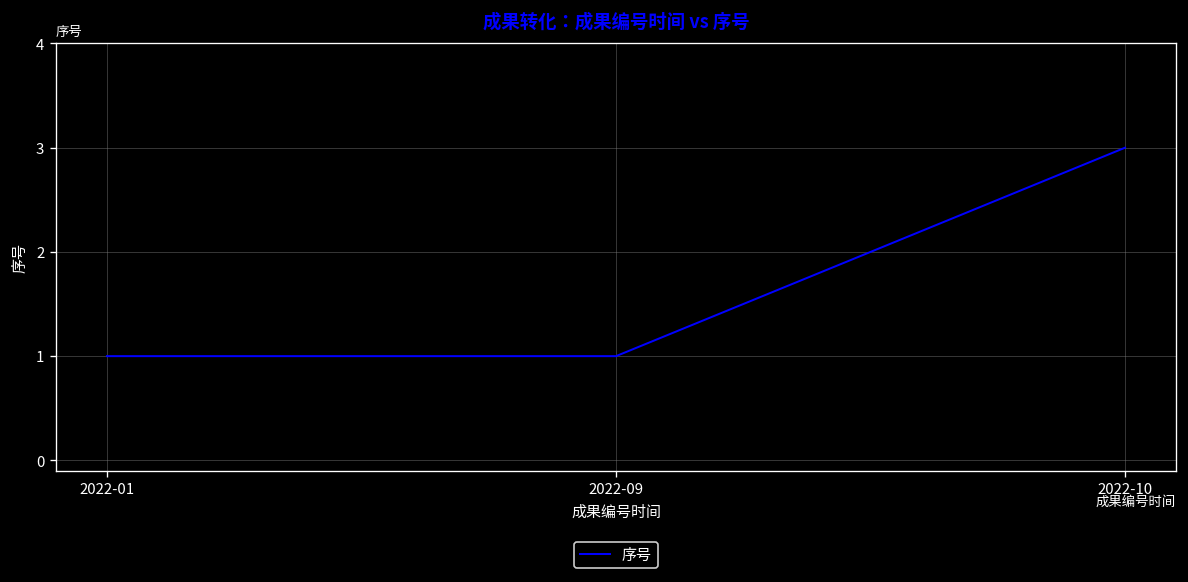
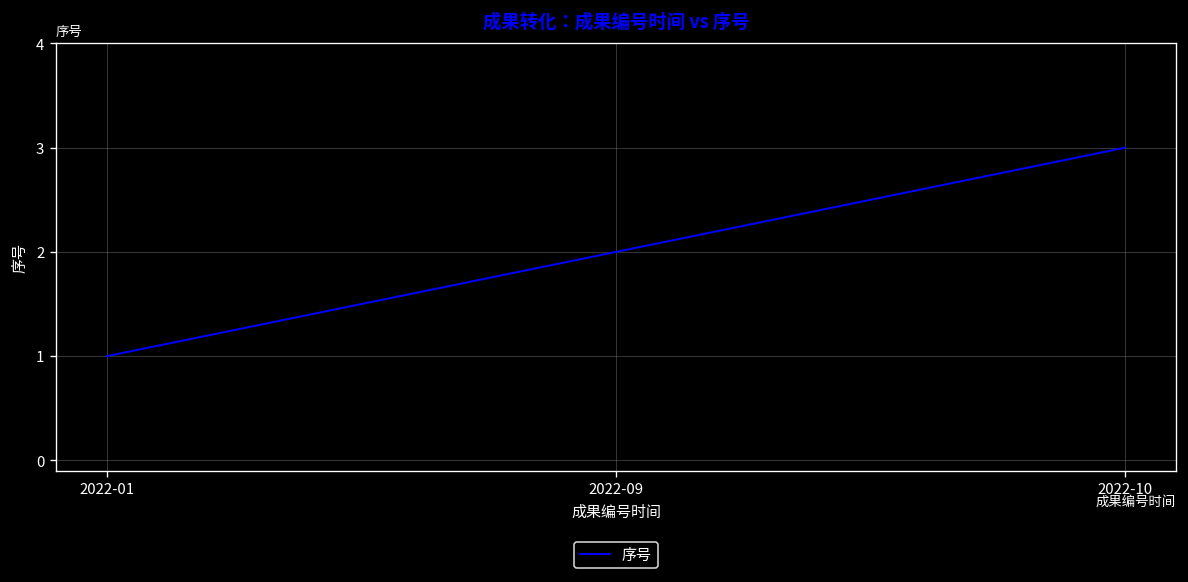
  {
    "2022-01": 1,
-   "2022-09": 1,
+   "2022-09": 2,
    "2022-10": 3
  }
